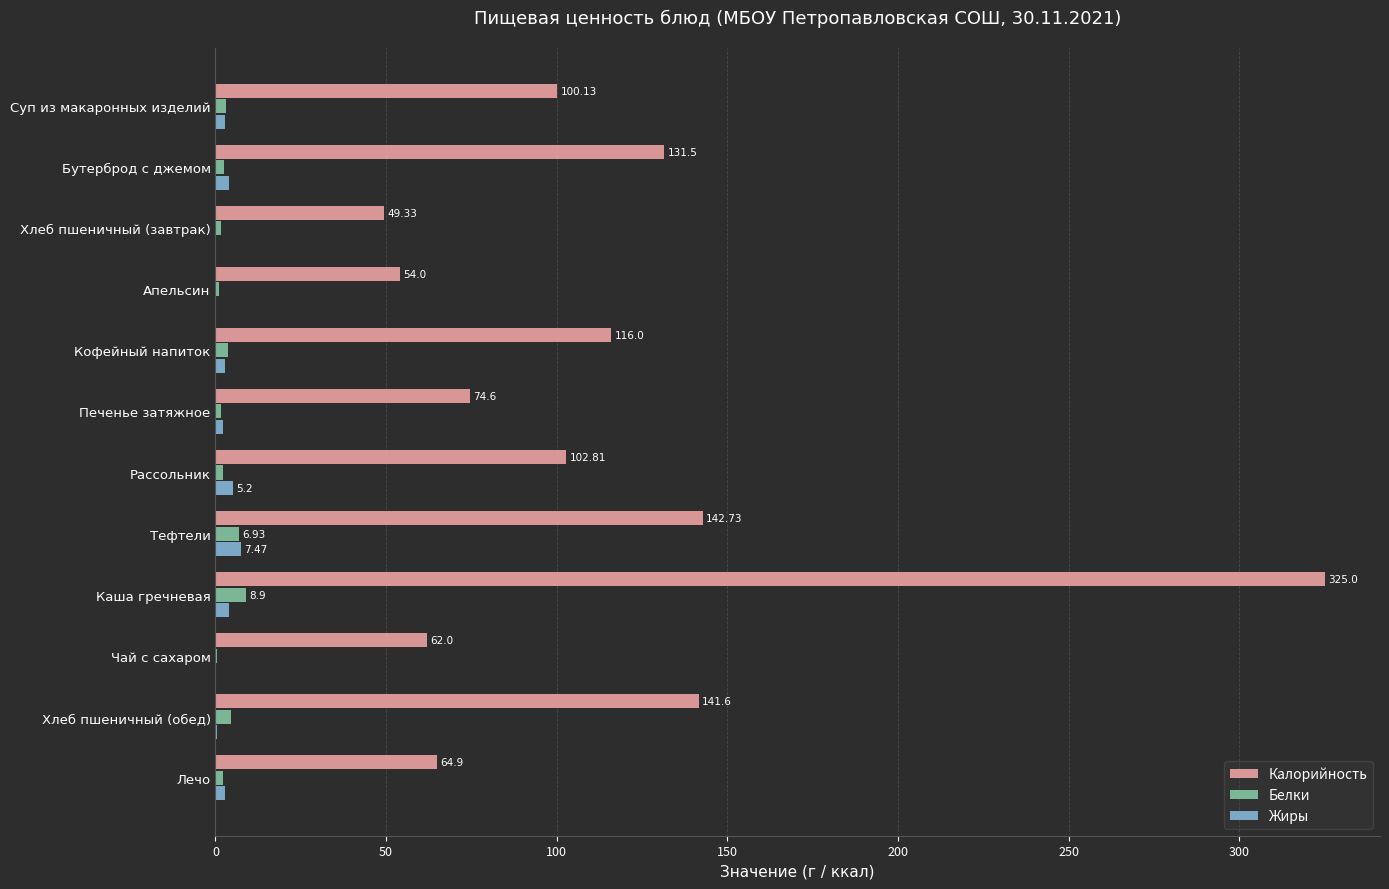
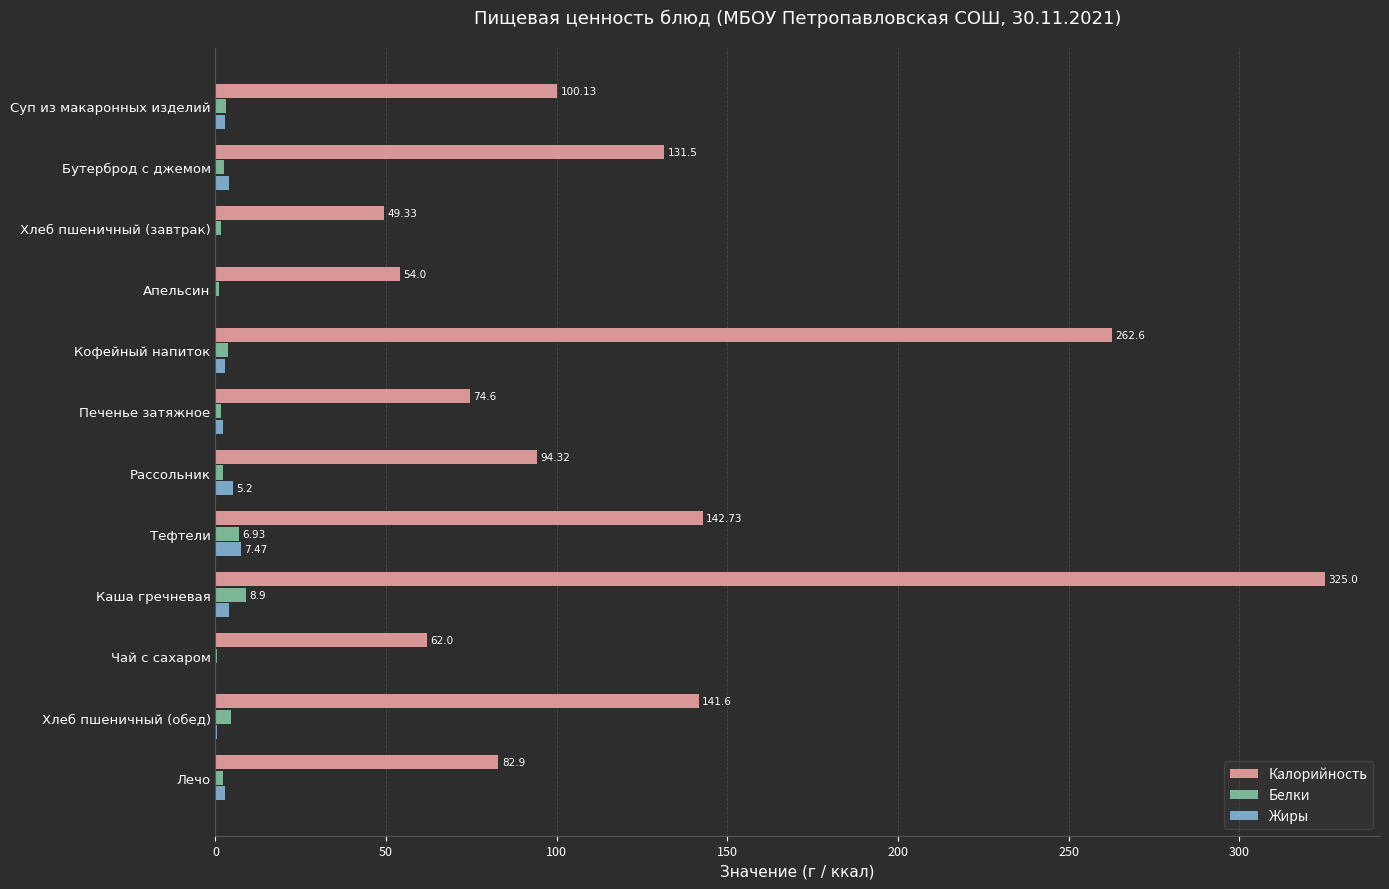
  {
    "Калорийность": {
      "Суп из макаронных изделий": 100.13,
      "Бутерброд с джемом": 131.5,
      "Хлеб пшеничный (завтрак)": 49.33,
      "Апельсин": 54.0,
-     "Кофейный напиток": 116.0,
+     "Кофейный напиток": 262.6,
      "Печенье затяжное": 74.6,
-     "Рассольник": 102.81,
+     "Рассольник": 94.32,
      "Тефтели": 142.73,
      "Каша гречневая": 325.0,
      "Чай с сахаром": 62.0,
      "Хлеб пшеничный (обед)": 141.6,
-     "Лечо": 64.9
+     "Лечо": 82.9
    }
  }
